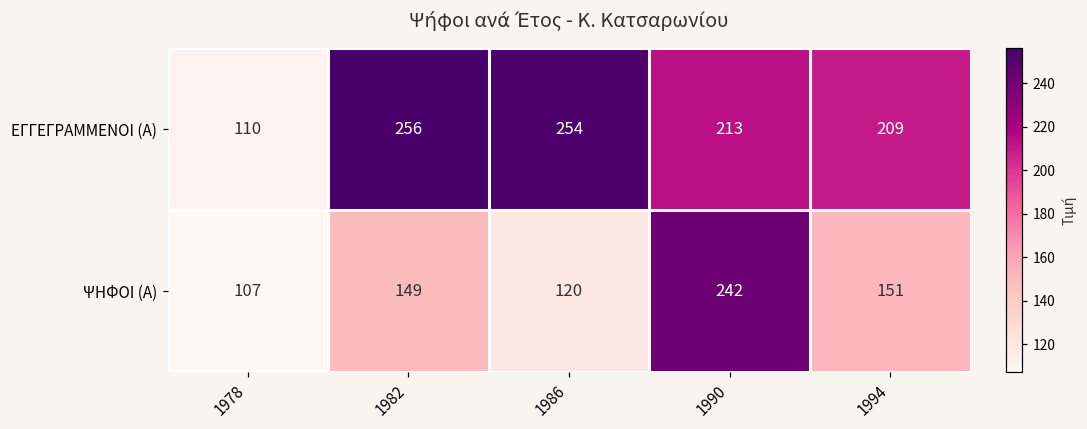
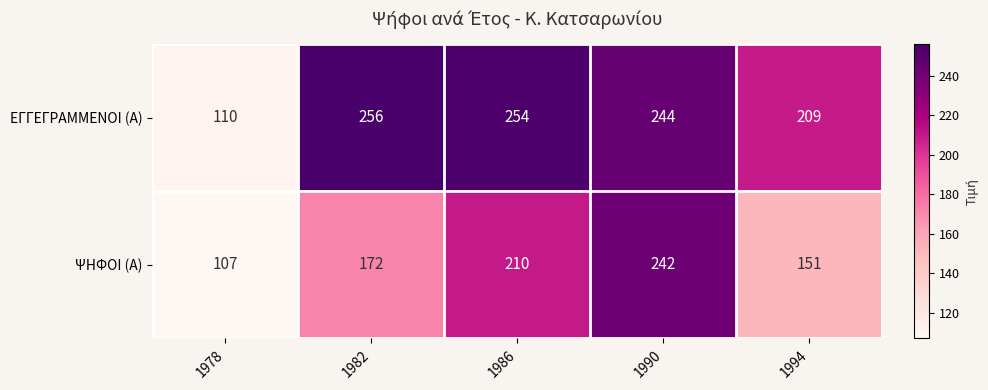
  {
    "ΕΓΓΕΓΡΑΜΜΕΝΟΙ (Α)": {
      "1978": 110,
      "1982": 256,
      "1986": 254,
-     "1990": 213,
+     "1990": 244,
      "1994": 209
    },
    "ΨΗΦΟΙ (Α)": {
      "1978": 107,
-     "1982": 149,
-     "1986": 120,
+     "1982": 172,
+     "1986": 210,
      "1990": 242,
      "1994": 151
    }
  }
